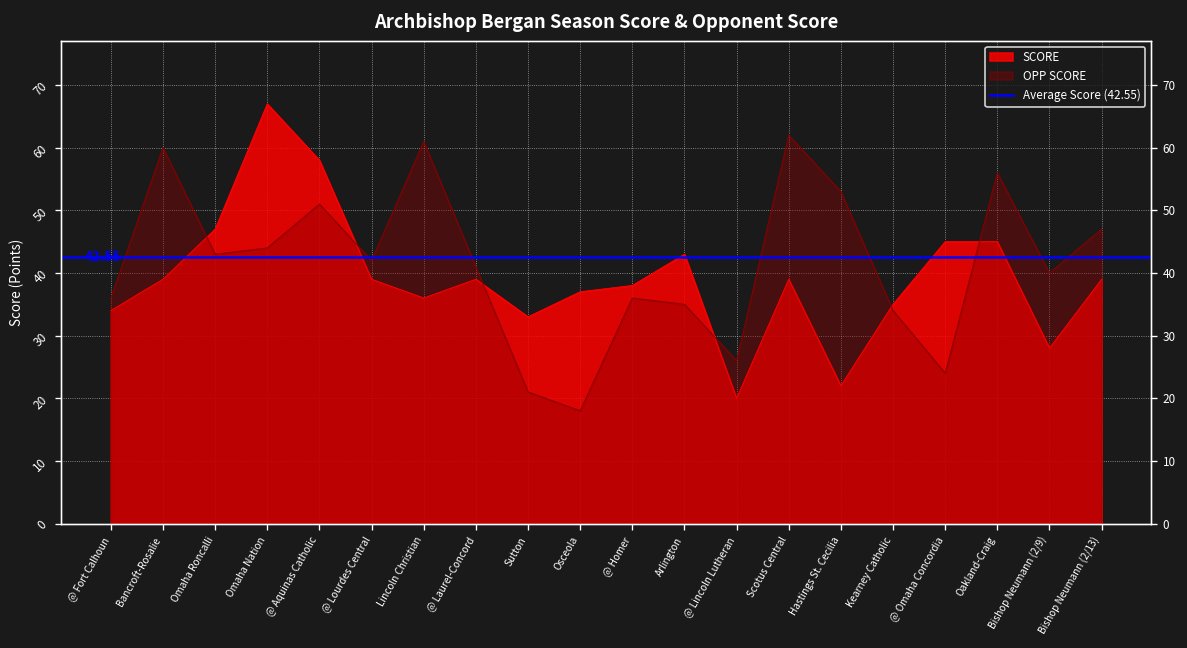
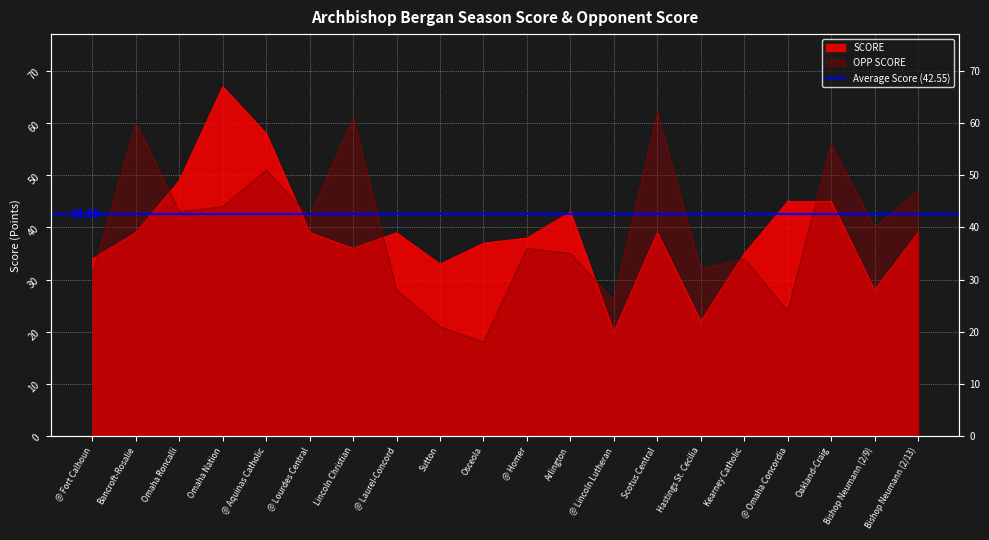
  {
    "SCORE": {
      "@ Fort Calhoun": 34,
      "Bancroft-Rosalie": 39,
-     "Omaha Roncalli": 47,
+     "Omaha Roncalli": 49,
      "Omaha Nation": 67,
      "@ Aquinas Catholic": 58,
      "@ Lourdes Central": 39,
      "Lincoln Christian": 36,
      "@ Laurel-Concord": 39,
      "Sutton": 33,
      "Osceola": 37,
      "@ Homer": 38,
      "Arlington": 43,
      "@ Lincoln Lutheran": 20,
      "Scotus Central": 39,
      "Hastings St. Cecilia": 22,
      "Kearney Catholic": 35,
      "@ Omaha Concordia": 45,
      "Oakland-Craig": 45,
      "Bishop Neumann (2/9)": 28,
      "Bishop Neumann (2/13)": 39
    },
    "OPP SCORE": {
-     "@ Fort Calhoun": 36,
+     "@ Fort Calhoun": 31,
      "Bancroft-Rosalie": 60,
      "Omaha Roncalli": 43,
      "Omaha Nation": 44,
      "@ Aquinas Catholic": 51,
      "@ Lourdes Central": 42,
      "Lincoln Christian": 61,
-     "@ Laurel-Concord": 41,
+     "@ Laurel-Concord": 28,
      "Sutton": 21,
      "Osceola": 18,
      "@ Homer": 36,
      "Arlington": 35,
      "@ Lincoln Lutheran": 26,
      "Scotus Central": 62,
-     "Hastings St. Cecilia": 53,
+     "Hastings St. Cecilia": 32,
      "Kearney Catholic": 34,
      "@ Omaha Concordia": 24,
      "Oakland-Craig": 56,
      "Bishop Neumann (2/9)": 40,
      "Bishop Neumann (2/13)": 47
    }
  }
